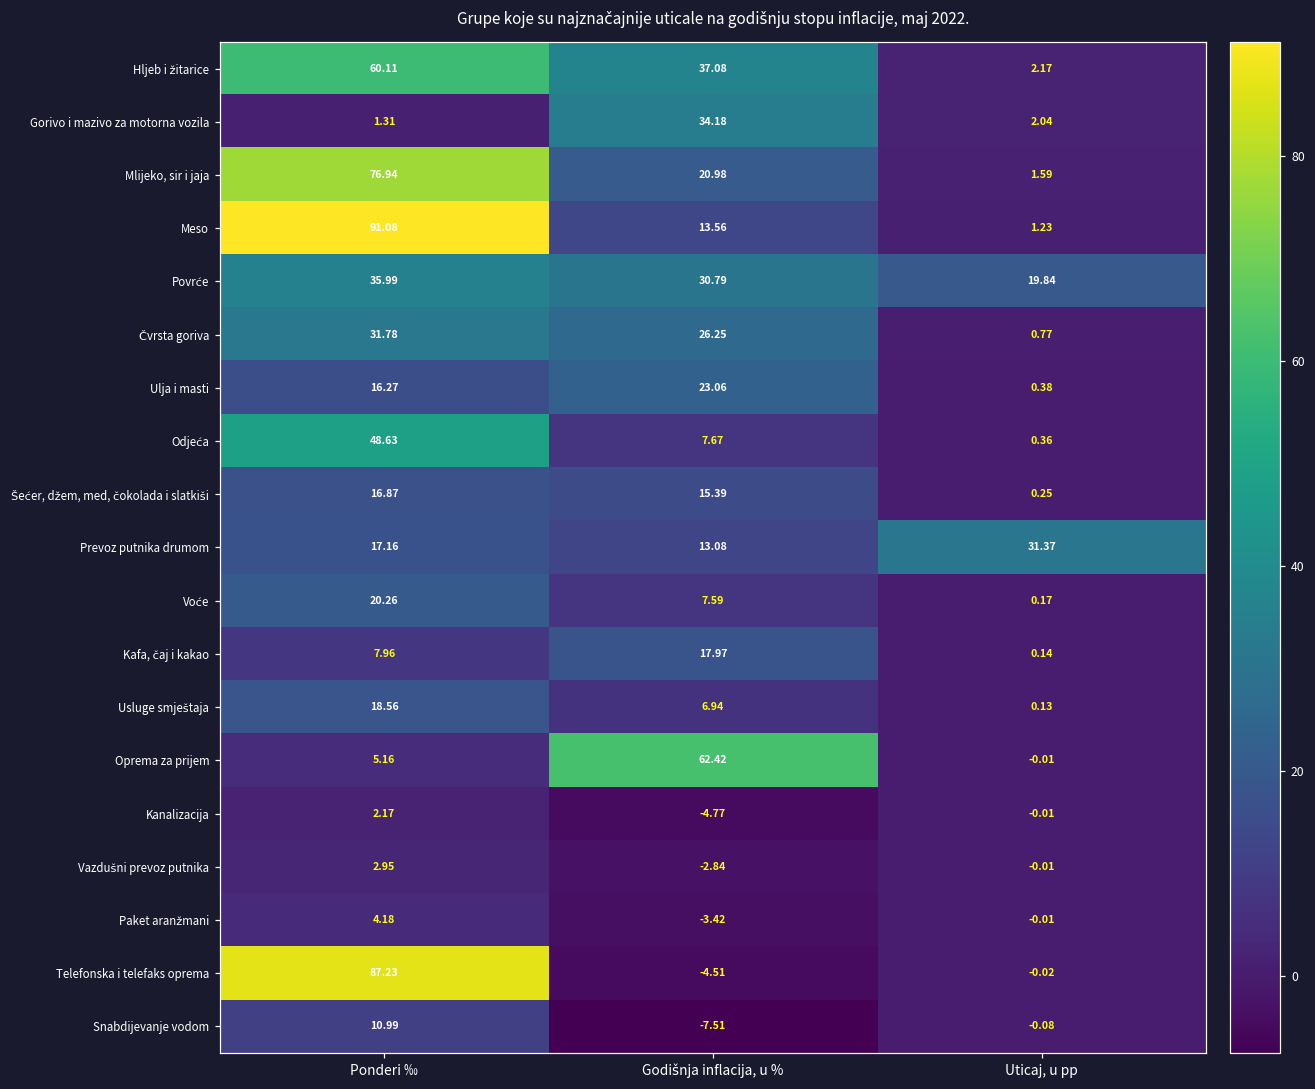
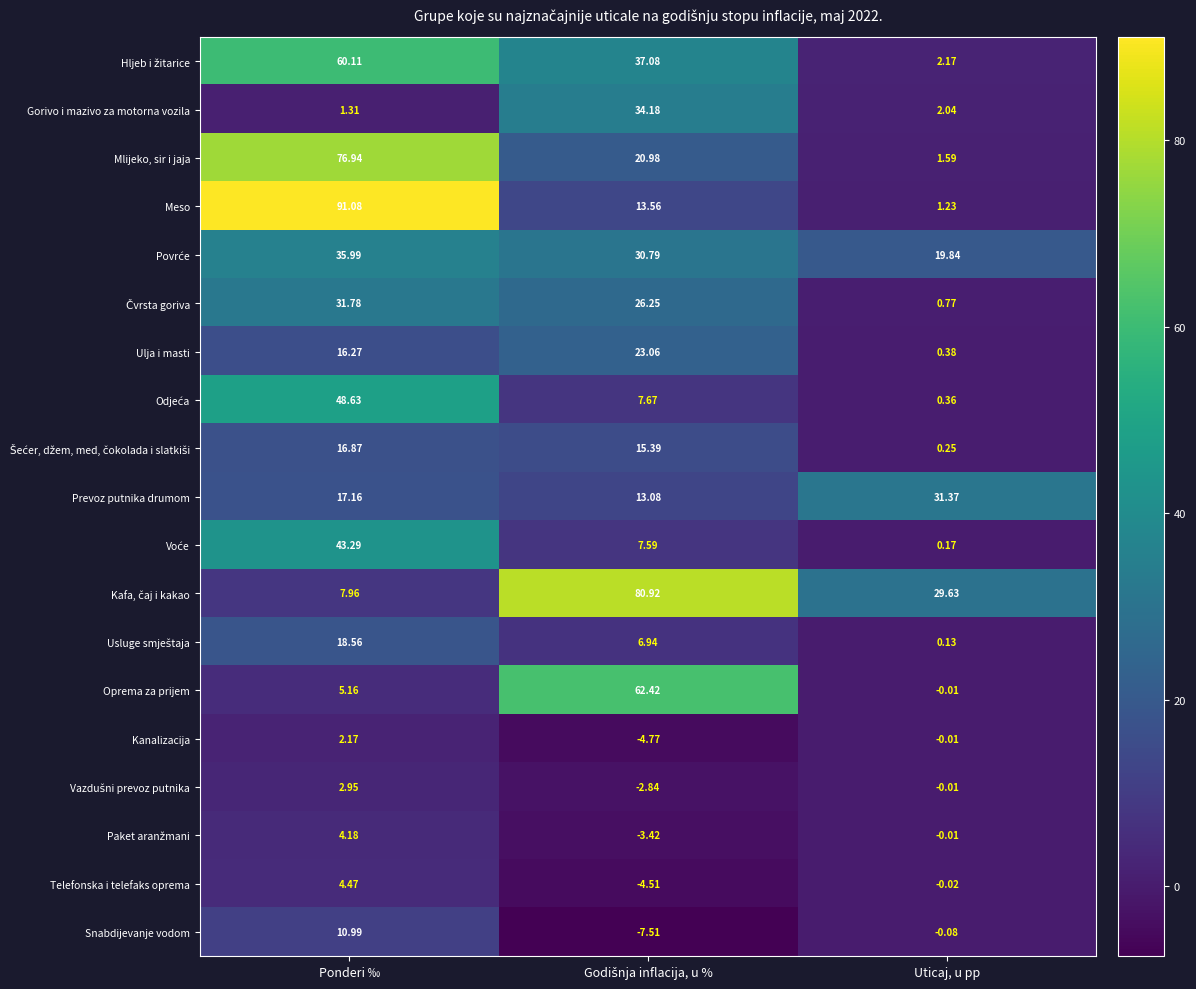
  {
    "Hljeb i žitarice": {
      "Ponderi ‰": 60.11,
      "Godišnja inflacija, u %": 37.08,
      "Uticaj, u pp": 2.17
    },
    "Gorivo i mazivo za motorna vozila": {
      "Ponderi ‰": 1.31,
      "Godišnja inflacija, u %": 34.18,
      "Uticaj, u pp": 2.04
    },
    "Mlijeko, sir i jaja": {
      "Ponderi ‰": 76.94,
      "Godišnja inflacija, u %": 20.98,
      "Uticaj, u pp": 1.59
    },
    "Meso": {
      "Ponderi ‰": 91.08,
      "Godišnja inflacija, u %": 13.56,
      "Uticaj, u pp": 1.23
    },
    "Povrće": {
      "Ponderi ‰": 35.99,
      "Godišnja inflacija, u %": 30.79,
      "Uticaj, u pp": 19.84
    },
    "Čvrsta goriva": {
      "Ponderi ‰": 31.78,
      "Godišnja inflacija, u %": 26.25,
      "Uticaj, u pp": 0.77
    },
    "Ulja i masti": {
      "Ponderi ‰": 16.27,
      "Godišnja inflacija, u %": 23.06,
      "Uticaj, u pp": 0.38
    },
    "Odjeća": {
      "Ponderi ‰": 48.63,
      "Godišnja inflacija, u %": 7.67,
      "Uticaj, u pp": 0.36
    },
    "Šećer, džem, med, čokolada i slatkiši": {
      "Ponderi ‰": 16.87,
      "Godišnja inflacija, u %": 15.39,
      "Uticaj, u pp": 0.25
    },
    "Prevoz putnika drumom": {
      "Ponderi ‰": 17.16,
      "Godišnja inflacija, u %": 13.08,
      "Uticaj, u pp": 31.37
    },
    "Voće": {
-     "Ponderi ‰": 20.26,
+     "Ponderi ‰": 43.29,
      "Godišnja inflacija, u %": 7.59,
      "Uticaj, u pp": 0.17
    },
    "Kafa, čaj i kakao": {
      "Ponderi ‰": 7.96,
-     "Godišnja inflacija, u %": 17.97,
-     "Uticaj, u pp": 0.14
+     "Godišnja inflacija, u %": 80.92,
+     "Uticaj, u pp": 29.63
    },
    "Usluge smještaja": {
      "Ponderi ‰": 18.56,
      "Godišnja inflacija, u %": 6.94,
      "Uticaj, u pp": 0.13
    },
    "Oprema za prijem": {
      "Ponderi ‰": 5.16,
      "Godišnja inflacija, u %": 62.42,
      "Uticaj, u pp": -0.01
    },
    "Kanalizacija": {
      "Ponderi ‰": 2.17,
      "Godišnja inflacija, u %": -4.77,
      "Uticaj, u pp": -0.01
    },
    "Vazdušni prevoz putnika": {
      "Ponderi ‰": 2.95,
      "Godišnja inflacija, u %": -2.84,
      "Uticaj, u pp": -0.01
    },
    "Paket aranžmani": {
      "Ponderi ‰": 4.18,
      "Godišnja inflacija, u %": -3.42,
      "Uticaj, u pp": -0.01
    },
    "Telefonska i telefaks oprema": {
-     "Ponderi ‰": 87.23,
+     "Ponderi ‰": 4.47,
      "Godišnja inflacija, u %": -4.51,
      "Uticaj, u pp": -0.02
    },
    "Snabdijevanje vodom": {
      "Ponderi ‰": 10.99,
      "Godišnja inflacija, u %": -7.51,
      "Uticaj, u pp": -0.08
    }
  }
